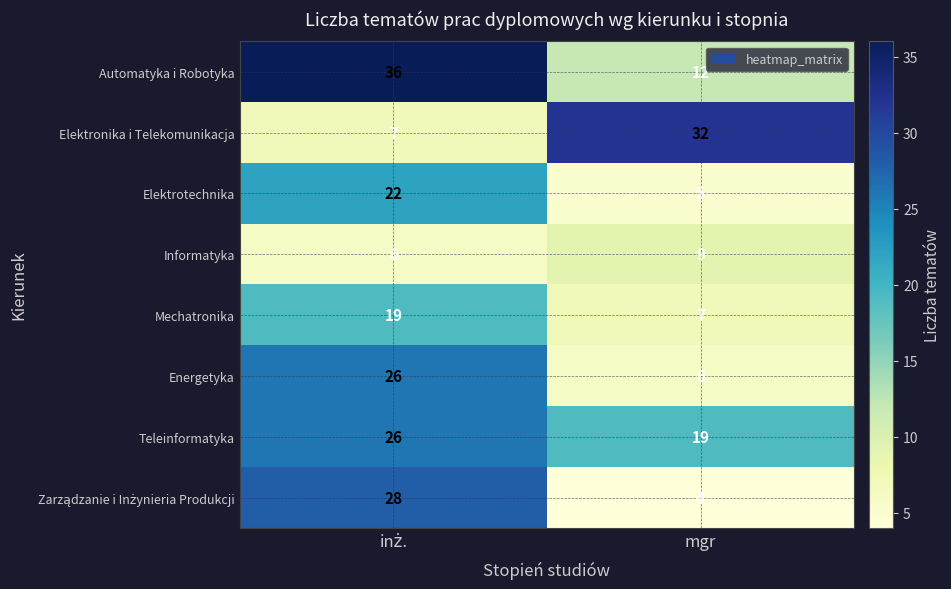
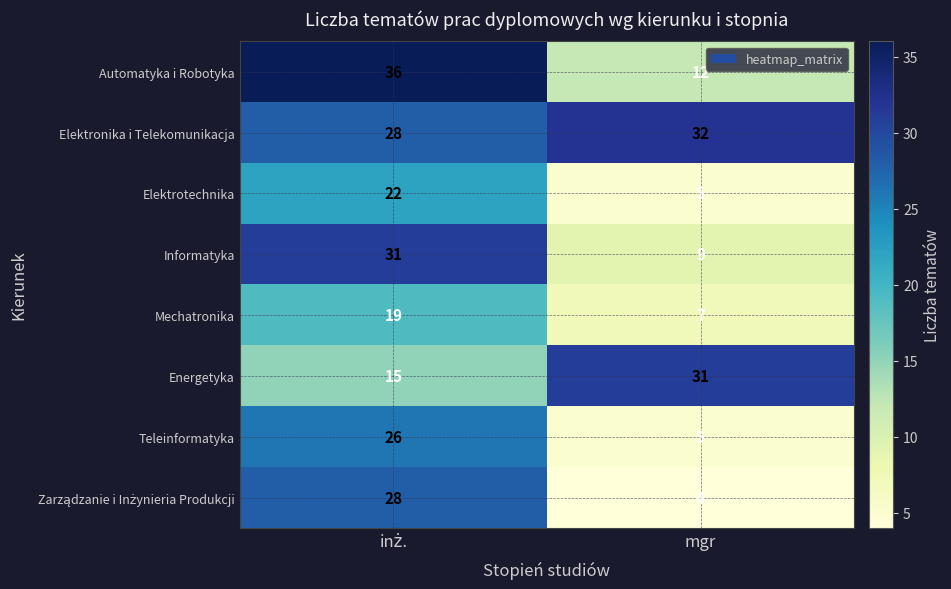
  {
    "Automatyka i Robotyka": {
      "inż.": 36
    },
    "Elektronika i Telekomunikacja": {
-     "inż.": 7,
+     "inż.": 28,
      "mgr": 32
    },
    "Elektrotechnika": {
      "inż.": 22,
      "mgr": 5
    },
    "Informatyka": {
-     "inż.": 6,
+     "inż.": 31,
      "mgr": 9
    },
    "Mechatronika": {
      "inż.": 19,
      "mgr": 7
    },
    "Energetyka": {
-     "inż.": 26,
-     "mgr": 6
+     "inż.": 15,
+     "mgr": 31
    },
    "Teleinformatyka": {
      "inż.": 26,
-     "mgr": 19
+     "mgr": 5
    },
    "Zarządzanie i Inżynieria Produkcji": {
      "inż.": 28
    }
  }
